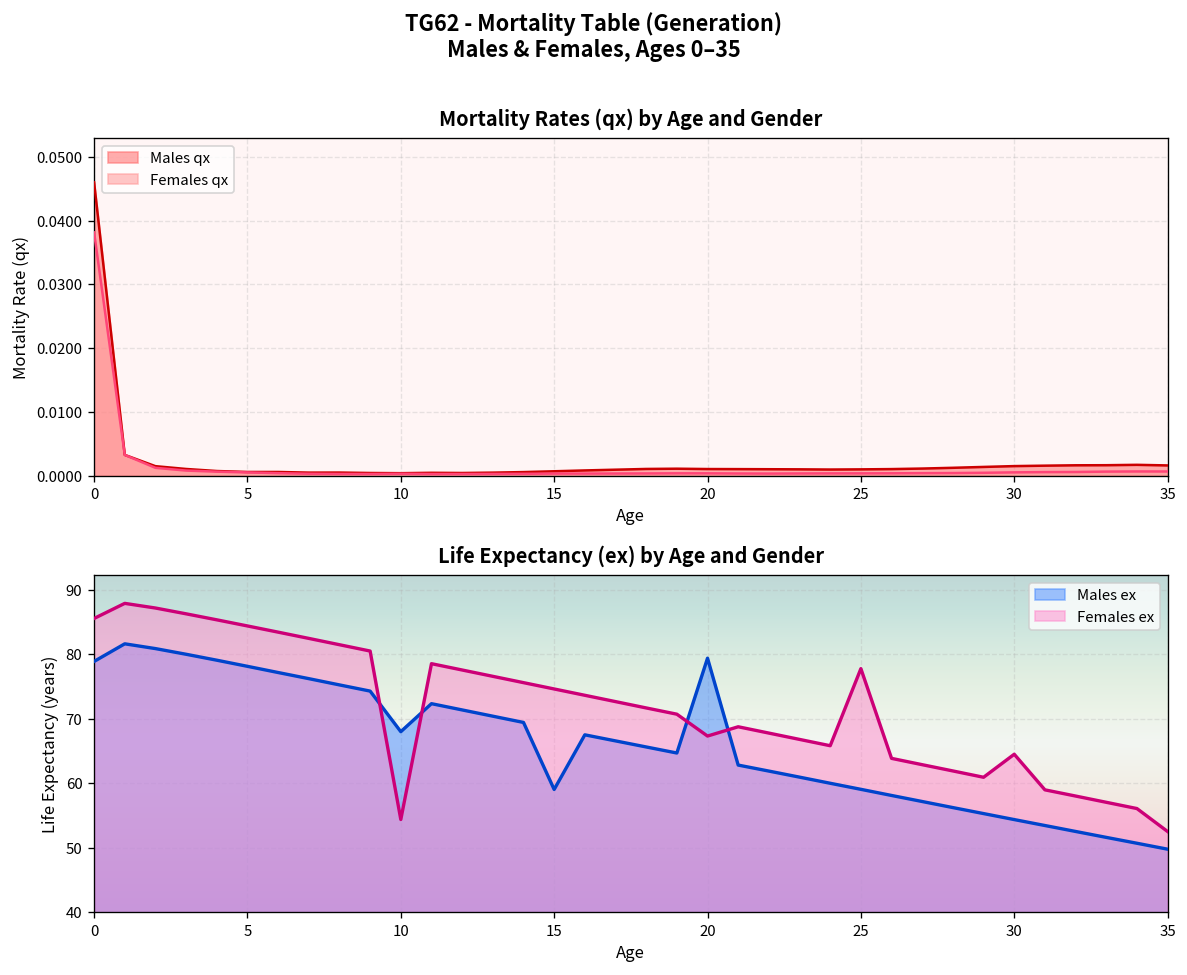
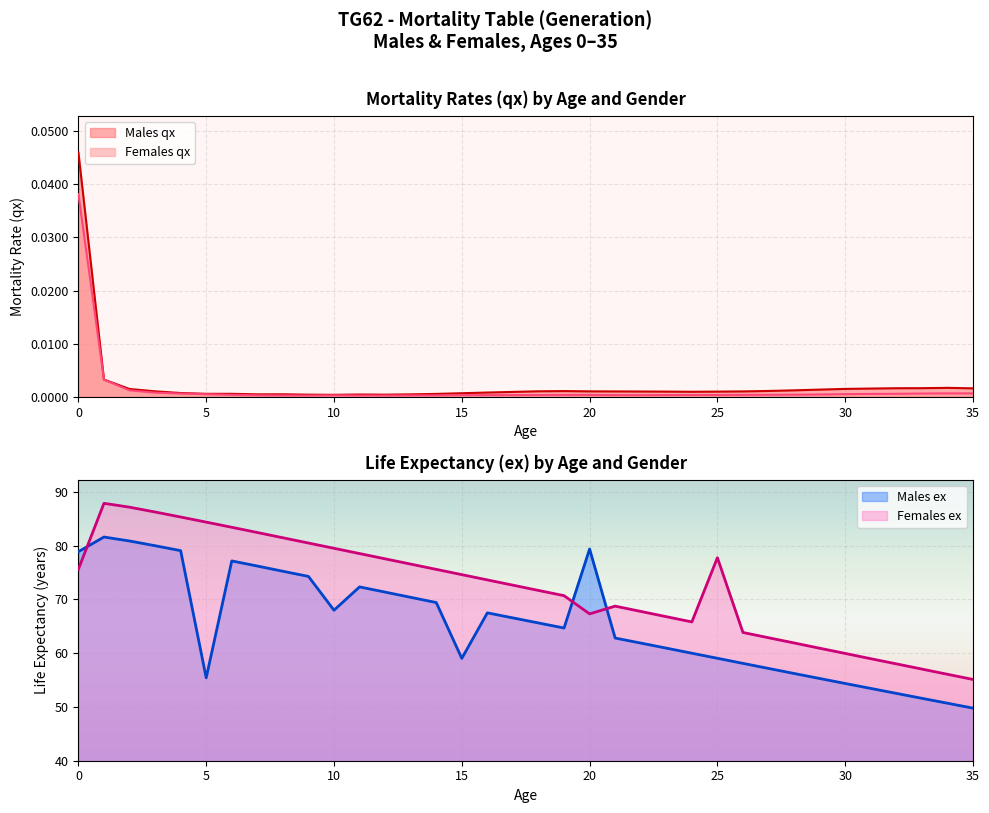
  {
    "Life Expectancy (ex) by Age and Gender": {
      "Males ex": {
        "0": 79,
-       "5": 78,
+       "5": 55,
        "10": 68,
        "15": 59,
        "20": 79,
        "25": 59,
        "30": 54,
        "35": 50
      },
      "Females ex": {
-       "0": 86,
+       "0": 76,
        "5": 84,
-       "10": 54,
+       "10": 80,
        "15": 75,
        "20": 67,
        "25": 78,
-       "30": 65,
-       "35": 53
+       "30": 60,
+       "35": 55
      }
    }
  }
